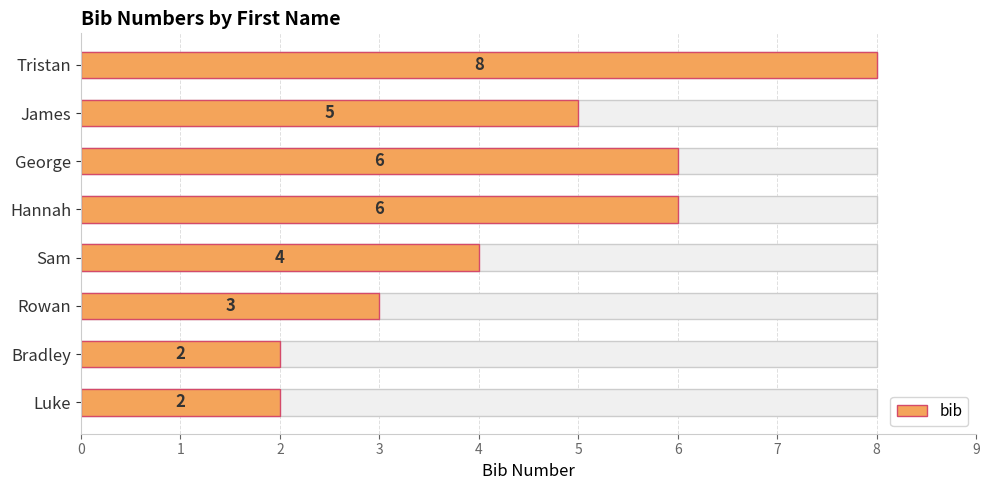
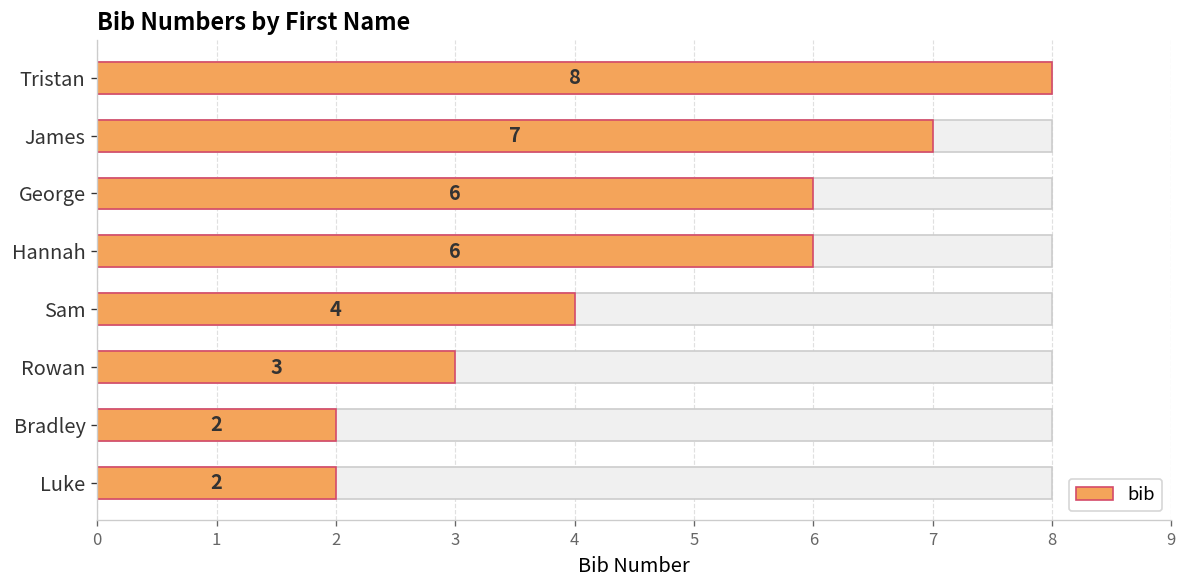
  {
    "bib": {
      "Tristan": 8,
-     "James": 5
+     "James": 7
    }
  }
